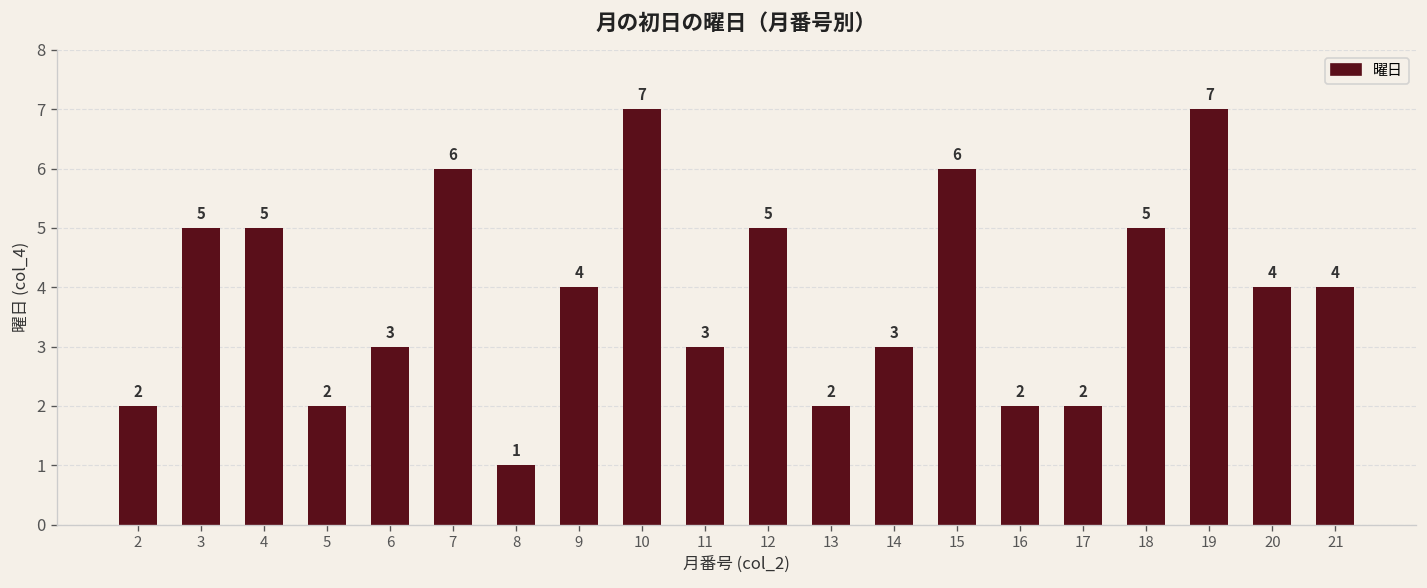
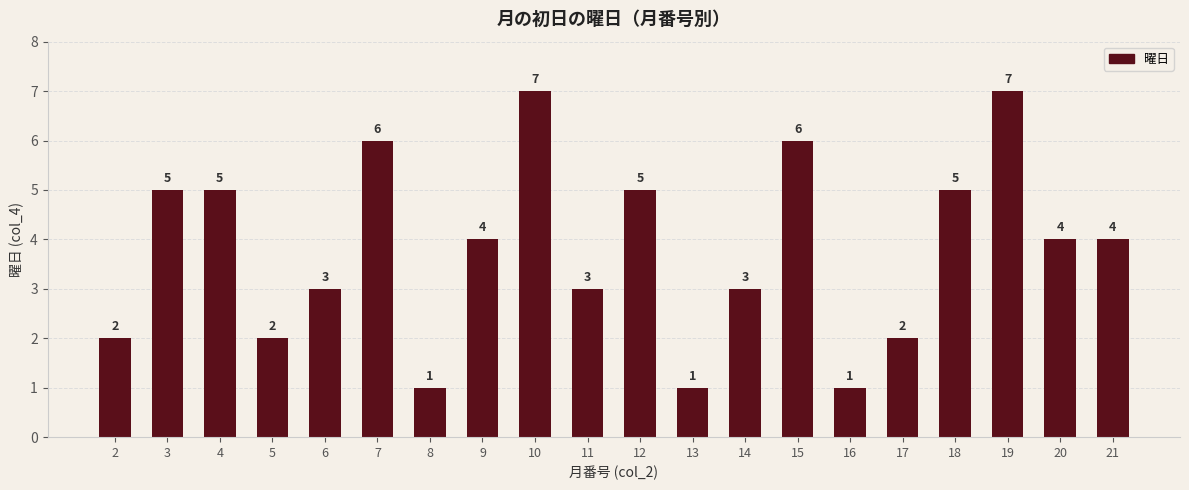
  {
    "2": 2,
    "3": 5,
    "4": 5,
    "5": 2,
    "6": 3,
    "7": 6,
    "8": 1,
    "9": 4,
    "10": 7,
    "11": 3,
    "12": 5,
-   "13": 2,
+   "13": 1,
    "14": 3,
    "15": 6,
-   "16": 2,
+   "16": 1,
    "17": 2,
    "18": 5,
    "19": 7,
    "20": 4,
    "21": 4
  }
